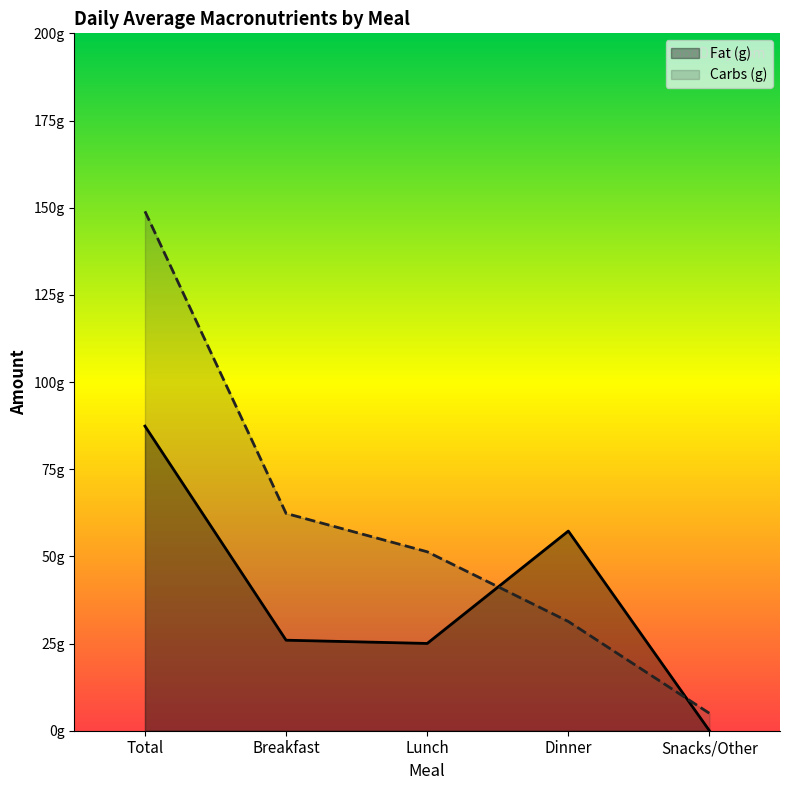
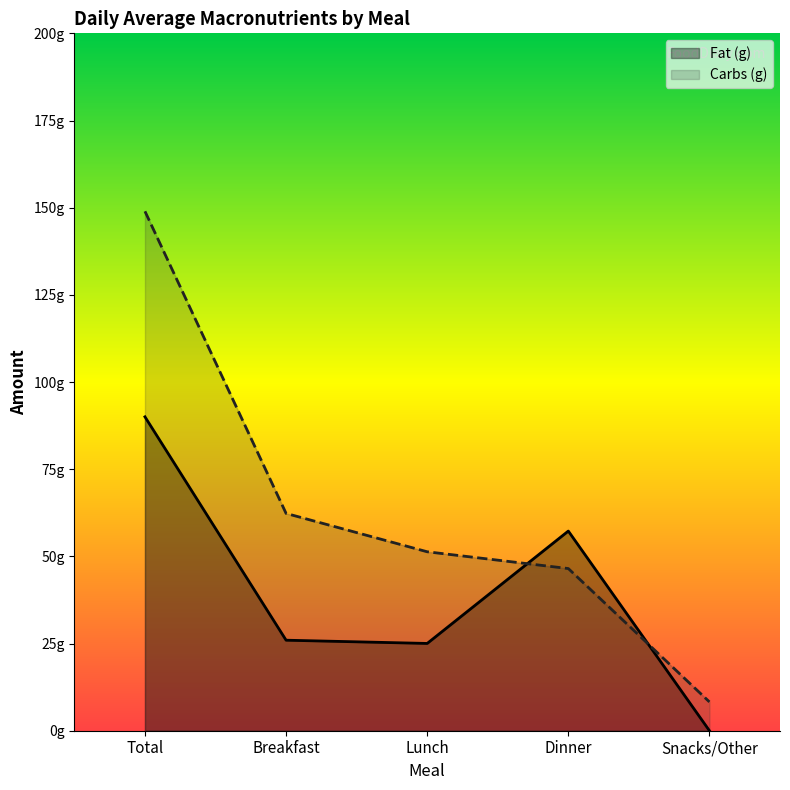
  {
    "Fat (g)": {
-     "Total": "87g",
+     "Total": "90g",
      "Breakfast": "26g",
      "Lunch": "25g",
      "Dinner": "57g",
      "Snacks/Other": "0g"
    },
    "Carbs (g)": {
      "Total": "149g",
      "Breakfast": "62g",
      "Lunch": "51g",
-     "Dinner": "31g",
-     "Snacks/Other": "5g"
+     "Dinner": "47g",
+     "Snacks/Other": "8g"
    }
  }
